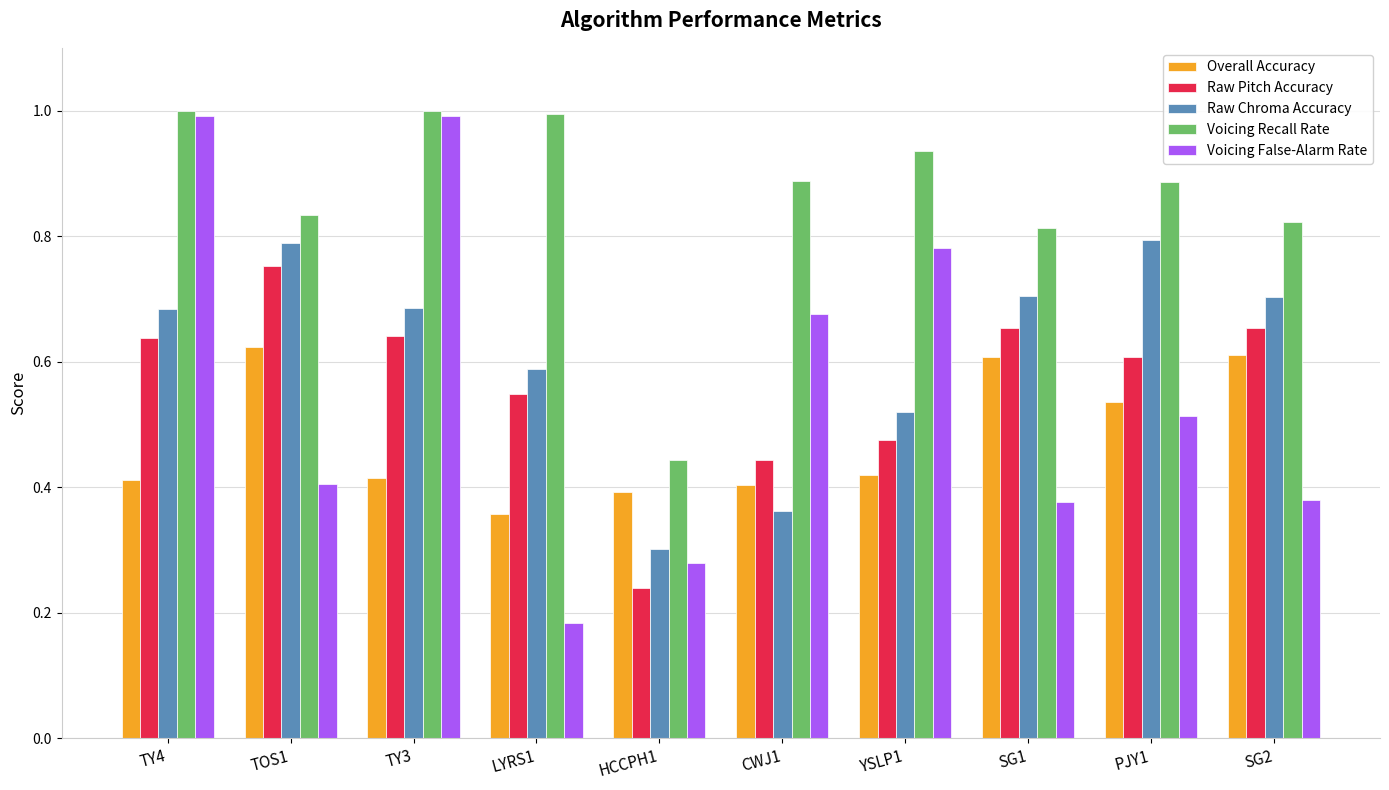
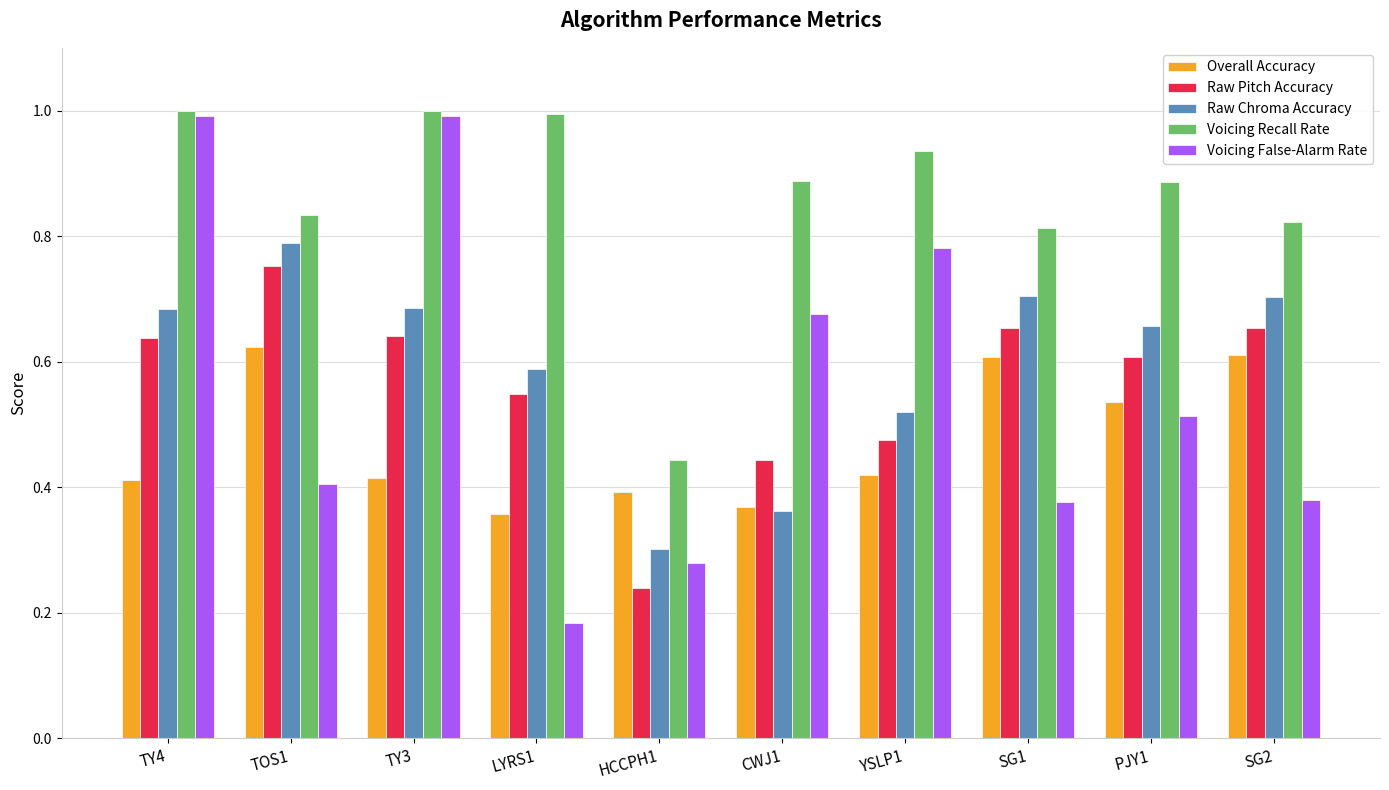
  {
    "Overall Accuracy": {
      "TY4": 0.41,
      "TOS1": 0.62,
      "TY3": 0.41,
      "LYRS1": 0.36,
      "HCCPH1": 0.39,
-     "CWJ1": 0.40,
+     "CWJ1": 0.37,
      "YSLP1": 0.42,
      "SG1": 0.61,
      "PJY1": 0.54,
      "SG2": 0.61
    },
    "Raw Pitch Accuracy": {
      "TY4": 0.64,
      "TOS1": 0.75,
      "TY3": 0.64,
      "LYRS1": 0.55,
      "HCCPH1": 0.24,
      "CWJ1": 0.44,
      "YSLP1": 0.48,
      "SG1": 0.65,
      "PJY1": 0.61,
      "SG2": 0.65
    },
    "Raw Chroma Accuracy": {
      "TY4": 0.68,
      "TOS1": 0.79,
      "TY3": 0.69,
      "LYRS1": 0.59,
      "HCCPH1": 0.30,
      "CWJ1": 0.36,
      "YSLP1": 0.52,
      "SG1": 0.70,
-     "PJY1": 0.79,
+     "PJY1": 0.66,
      "SG2": 0.70
    },
    "Voicing Recall Rate": {
      "TY4": 1.00,
      "TOS1": 0.83,
      "TY3": 1.00,
      "LYRS1": 1.00,
      "HCCPH1": 0.44,
      "CWJ1": 0.89,
      "YSLP1": 0.94,
      "SG1": 0.81,
      "PJY1": 0.89,
      "SG2": 0.82
    },
    "Voicing False-Alarm Rate": {
      "TY4": 0.99,
      "TOS1": 0.41,
      "TY3": 0.99,
      "LYRS1": 0.18,
      "HCCPH1": 0.28,
      "CWJ1": 0.68,
      "YSLP1": 0.78,
      "SG1": 0.38,
      "PJY1": 0.51,
      "SG2": 0.38
    }
  }
